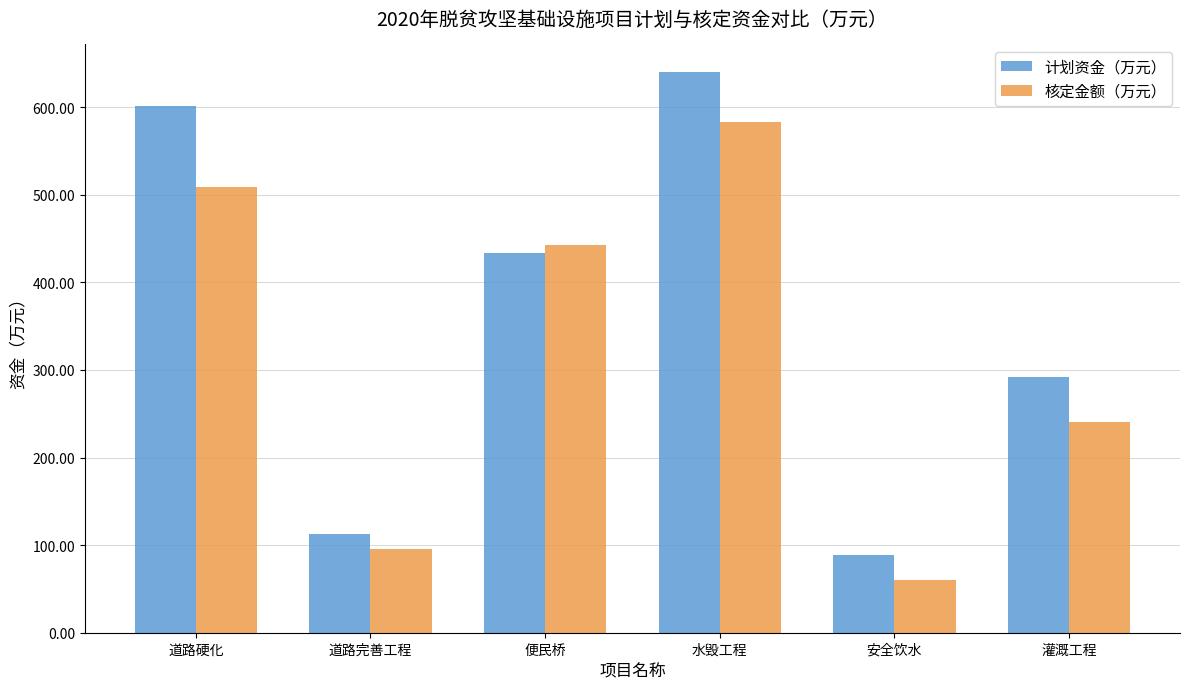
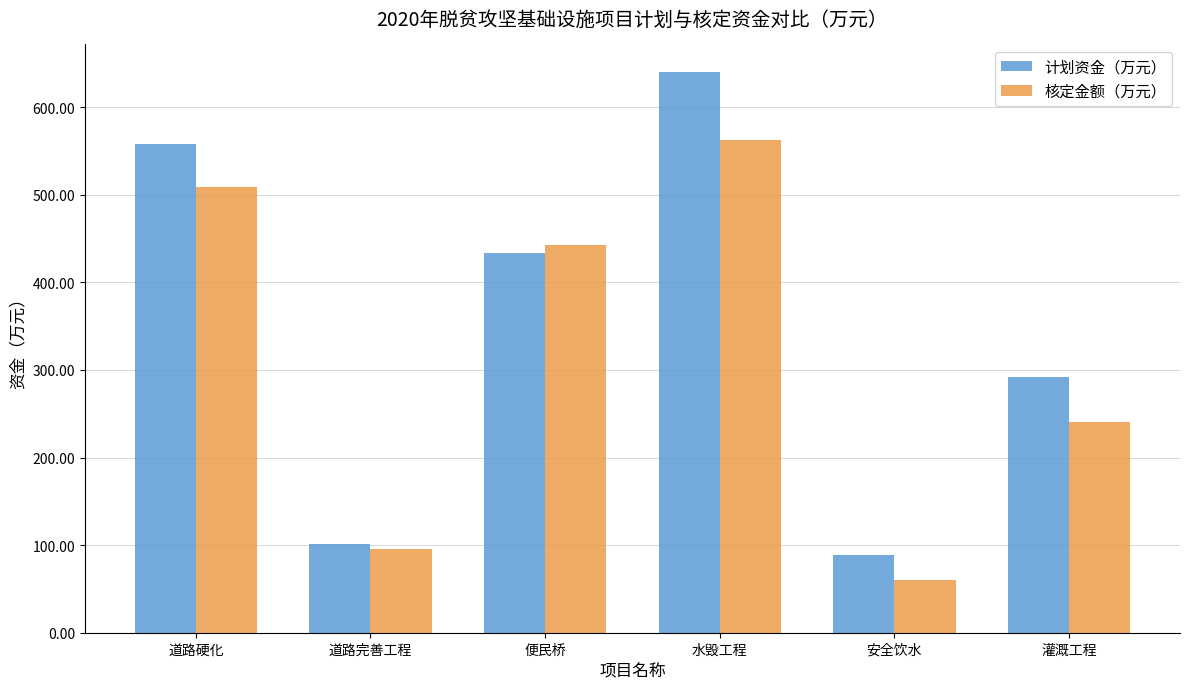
  {
    "计划资金（万元）": {
-     "道路硬化": 600,
-     "道路完善工程": 110,
+     "道路硬化": 560,
+     "道路完善工程": 100,
      "便民桥": 430,
      "水毁工程": 640,
      "安全饮水": 90,
      "灌溉工程": 290
    },
    "核定金额（万元）": {
      "道路硬化": 510,
      "道路完善工程": 100,
      "便民桥": 440,
-     "水毁工程": 580,
+     "水毁工程": 560,
      "安全饮水": 60,
      "灌溉工程": 240
    }
  }
